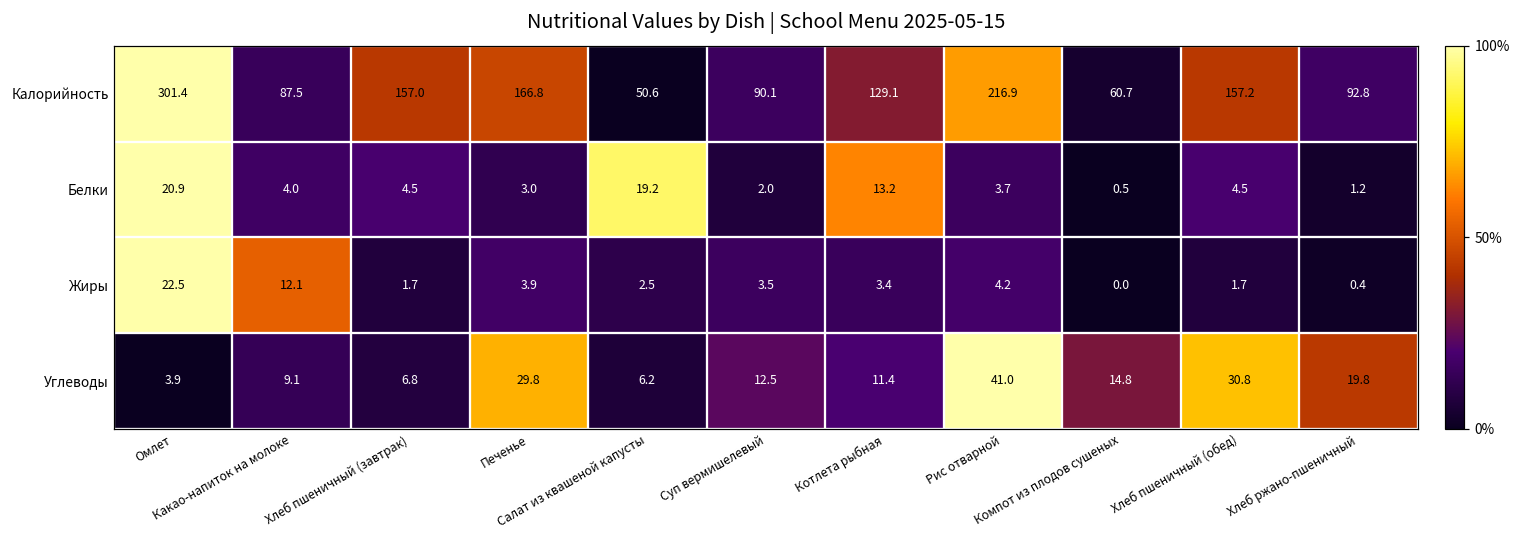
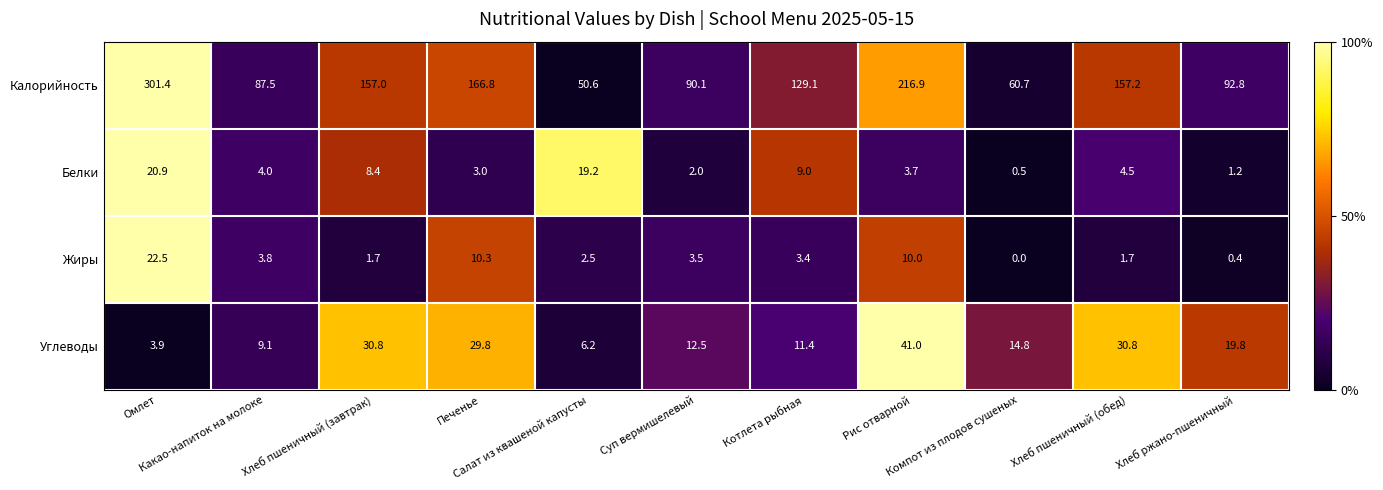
  {
    "Калорийность": {
      "Омлет": 301.4,
      "Какао-напиток на молоке": 87.5,
      "Хлеб пшеничный (завтрак)": 157.0,
      "Печенье": 166.8,
      "Салат из квашеной капусты": 50.6,
      "Суп вермишелевый": 90.1,
      "Котлета рыбная": 129.1,
      "Рис отварной": 216.9,
      "Компот из плодов сушеных": 60.7,
      "Хлеб пшеничный (обед)": 157.2,
      "Хлеб ржано-пшеничный": 92.8
    },
    "Белки": {
      "Омлет": 20.9,
      "Какао-напиток на молоке": 4.0,
-     "Хлеб пшеничный (завтрак)": 4.5,
+     "Хлеб пшеничный (завтрак)": 8.4,
      "Печенье": 3.0,
      "Салат из квашеной капусты": 19.2,
      "Суп вермишелевый": 2.0,
-     "Котлета рыбная": 13.2,
+     "Котлета рыбная": 9.0,
      "Рис отварной": 3.7,
      "Компот из плодов сушеных": 0.5,
      "Хлеб пшеничный (обед)": 4.5,
      "Хлеб ржано-пшеничный": 1.2
    },
    "Жиры": {
      "Омлет": 22.5,
-     "Какао-напиток на молоке": 12.1,
+     "Какао-напиток на молоке": 3.8,
      "Хлеб пшеничный (завтрак)": 1.7,
-     "Печенье": 3.9,
+     "Печенье": 10.3,
      "Салат из квашеной капусты": 2.5,
      "Суп вермишелевый": 3.5,
      "Котлета рыбная": 3.4,
-     "Рис отварной": 4.2,
+     "Рис отварной": 10.0,
      "Компот из плодов сушеных": 0.0,
      "Хлеб пшеничный (обед)": 1.7,
      "Хлеб ржано-пшеничный": 0.4
    },
    "Углеводы": {
      "Омлет": 3.9,
      "Какао-напиток на молоке": 9.1,
-     "Хлеб пшеничный (завтрак)": 6.8,
+     "Хлеб пшеничный (завтрак)": 30.8,
      "Печенье": 29.8,
      "Салат из квашеной капусты": 6.2,
      "Суп вермишелевый": 12.5,
      "Котлета рыбная": 11.4,
      "Рис отварной": 41.0,
      "Компот из плодов сушеных": 14.8,
      "Хлеб пшеничный (обед)": 30.8,
      "Хлеб ржано-пшеничный": 19.8
    }
  }
